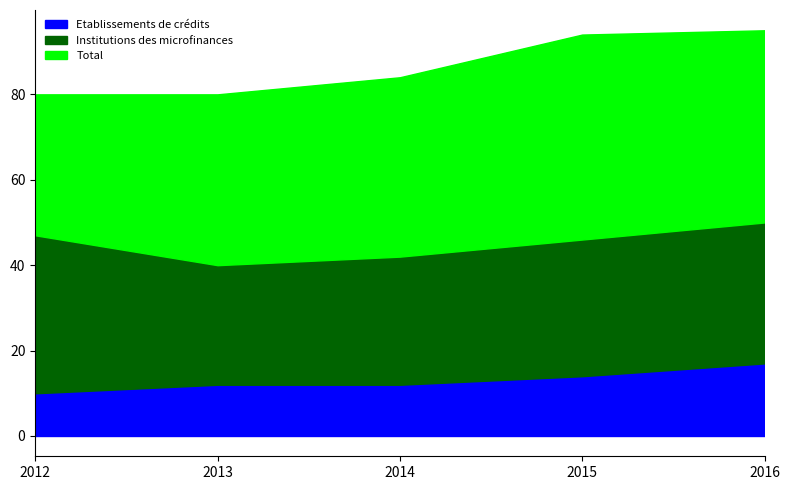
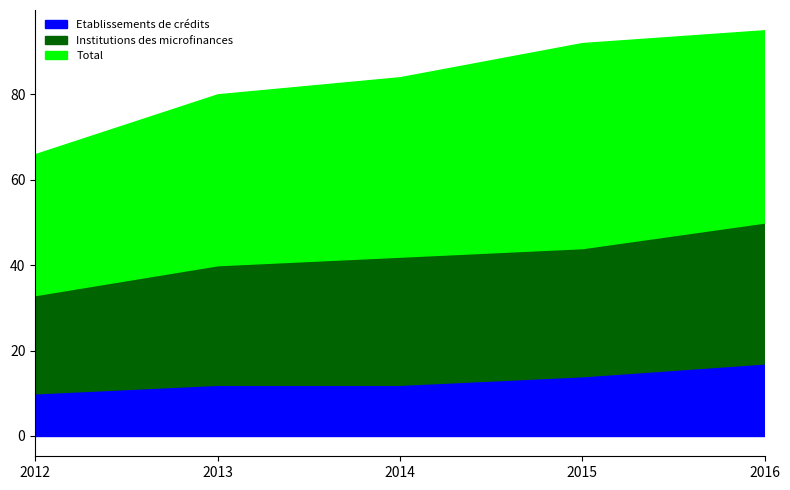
  {
    "Etablissements de crédits": {
      "2012": 10,
      "2013": 12,
      "2014": 12,
      "2015": 14,
      "2016": 17
    },
    "Institutions des microfinances": {
-     "2012": 37,
+     "2012": 23,
      "2013": 40,
      "2014": 42,
-     "2015": 32,
+     "2015": 30,
      "2016": 50
    },
    "Total": {
      "2012": 33,
      "2013": 40,
      "2014": 42,
      "2015": 48,
      "2016": 45
    }
  }
